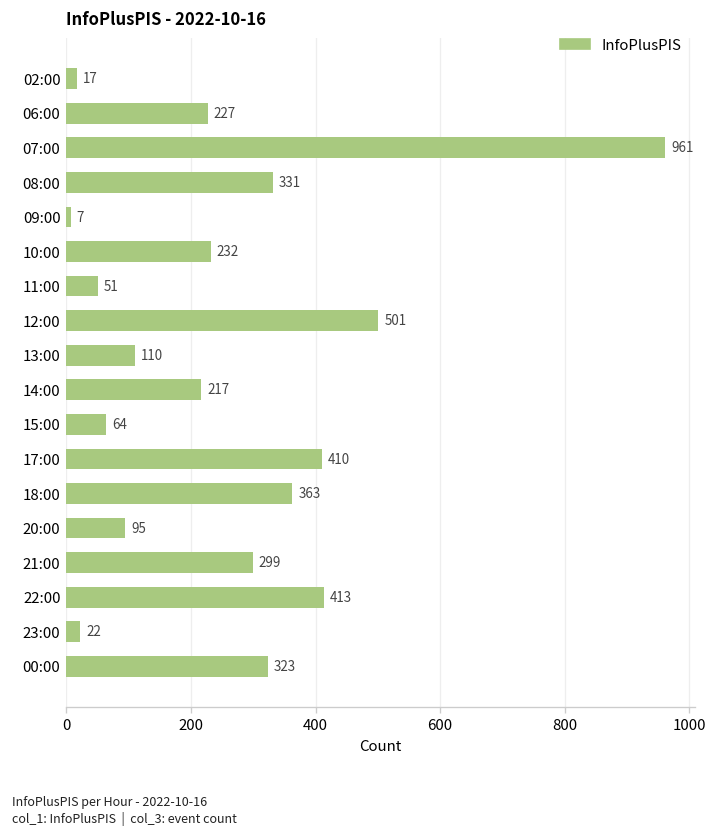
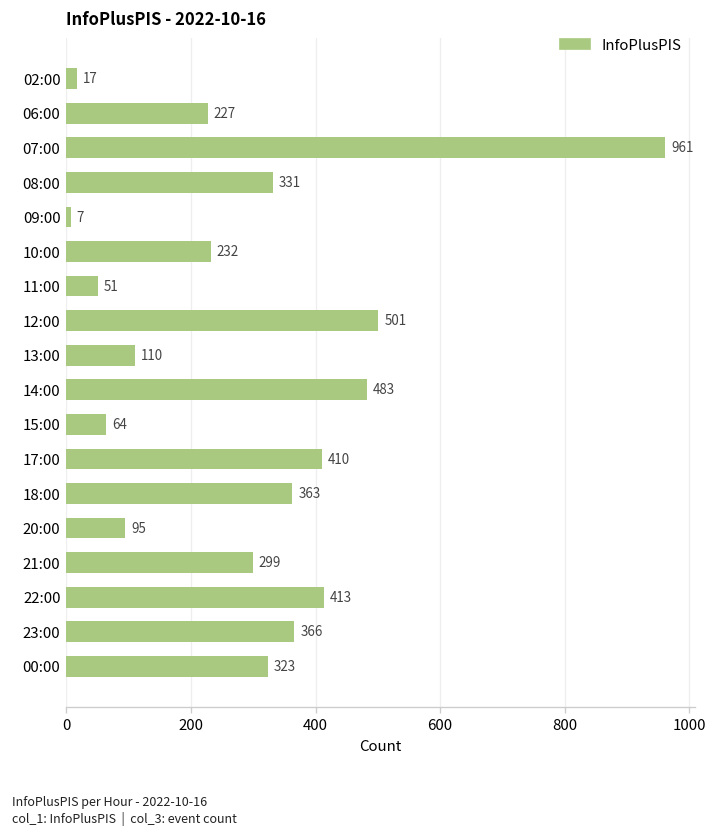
  {
    "02:00": 17,
    "06:00": 227,
    "07:00": 961,
    "08:00": 331,
    "09:00": 7,
    "10:00": 232,
    "11:00": 51,
    "12:00": 501,
    "13:00": 110,
-   "14:00": 217,
+   "14:00": 483,
    "15:00": 64,
    "17:00": 410,
    "18:00": 363,
    "20:00": 95,
    "21:00": 299,
    "22:00": 413,
-   "23:00": 22,
+   "23:00": 366,
    "00:00": 323
  }
